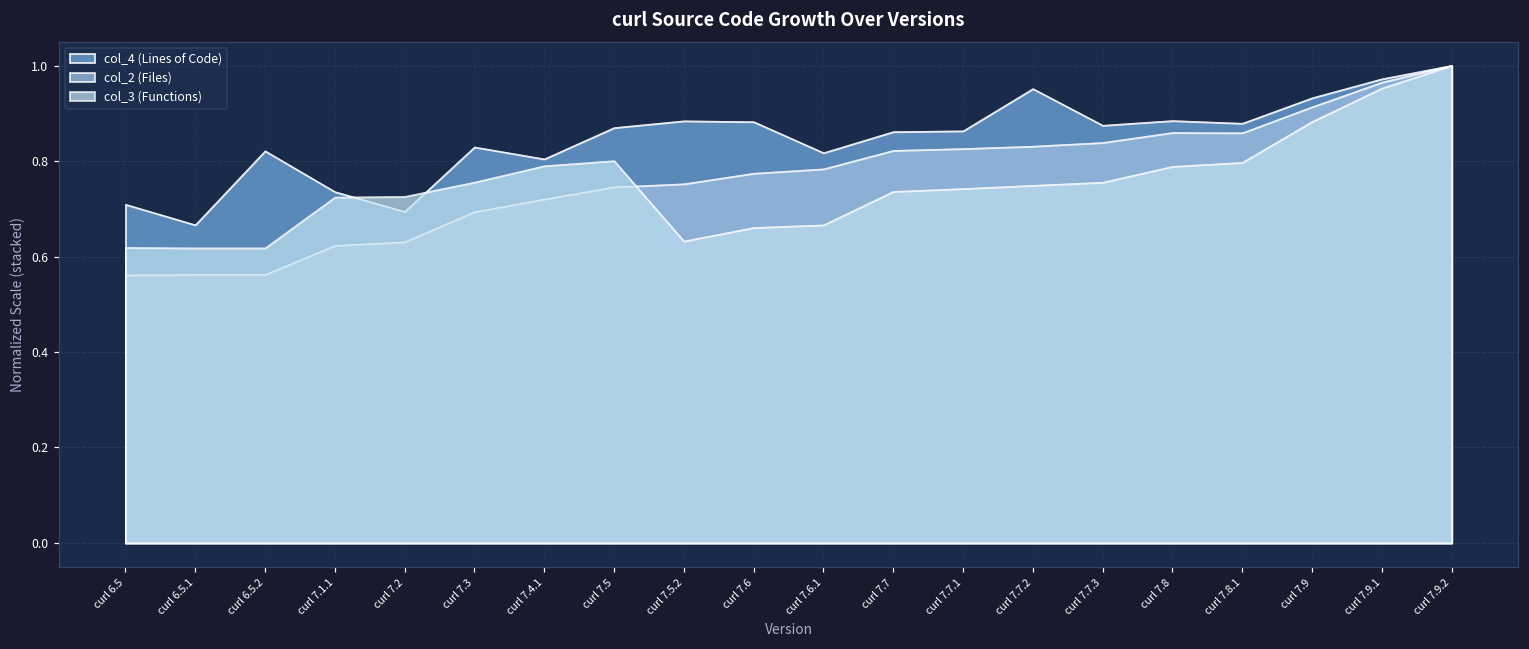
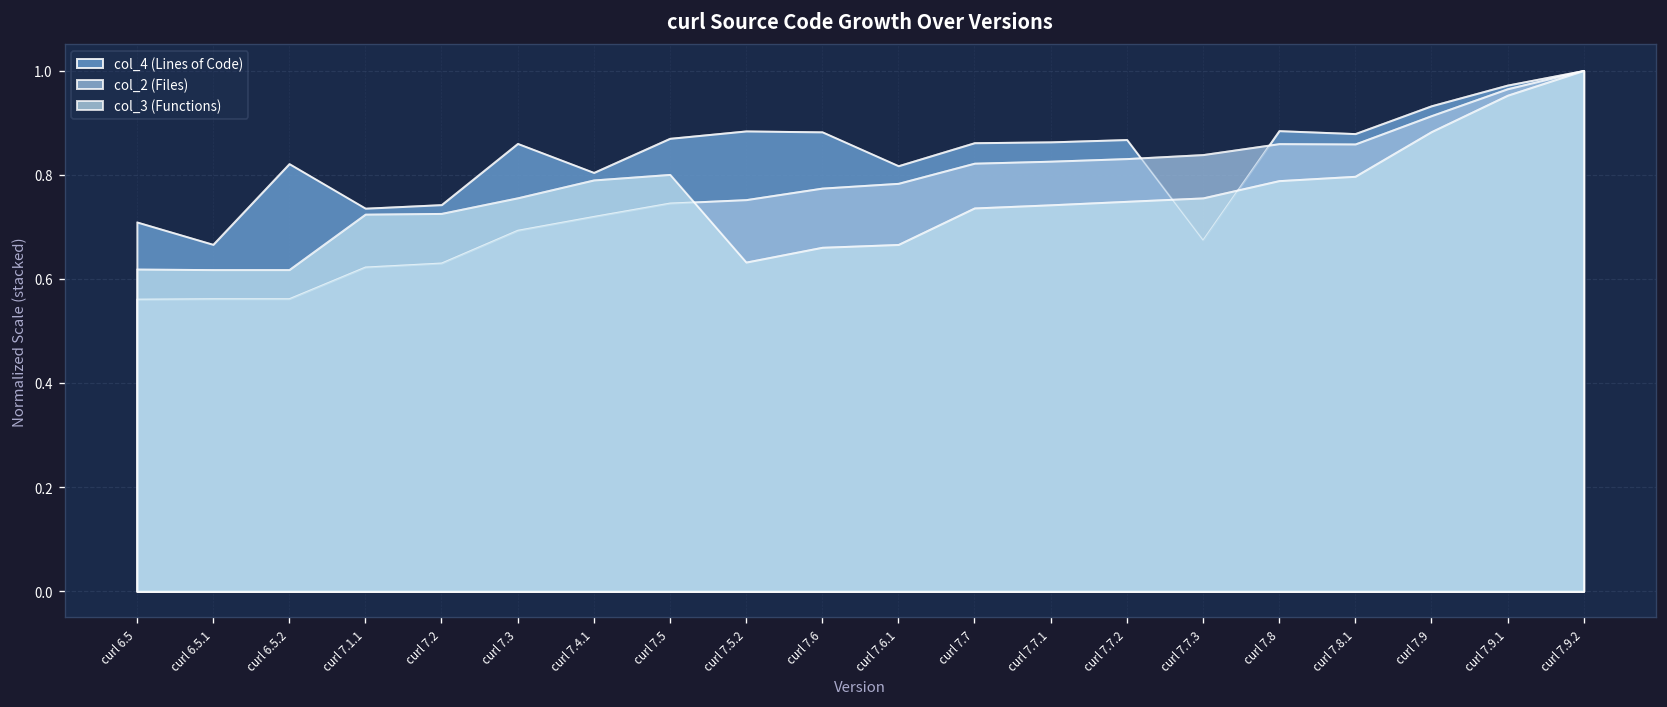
  {
    "col_4 (Lines of Code)": {
      "curl 6.5": 0.71,
      "curl 6.5.1": 0.67,
      "curl 6.5.2": 0.82,
      "curl 7.1.1": 0.74,
-     "curl 7.2": 0.69,
-     "curl 7.3": 0.83,
+     "curl 7.2": 0.74,
+     "curl 7.3": 0.86,
      "curl 7.4.1": 0.80,
      "curl 7.5": 0.87,
      "curl 7.5.2": 0.88,
      "curl 7.6": 0.88,
      "curl 7.6.1": 0.82,
      "curl 7.7": 0.86,
      "curl 7.7.1": 0.86,
-     "curl 7.7.2": 0.95,
-     "curl 7.7.3": 0.87,
+     "curl 7.7.2": 0.87,
+     "curl 7.7.3": 0.67,
      "curl 7.8": 0.88,
      "curl 7.8.1": 0.88,
      "curl 7.9": 0.93,
      "curl 7.9.1": 0.97
    }
  }
